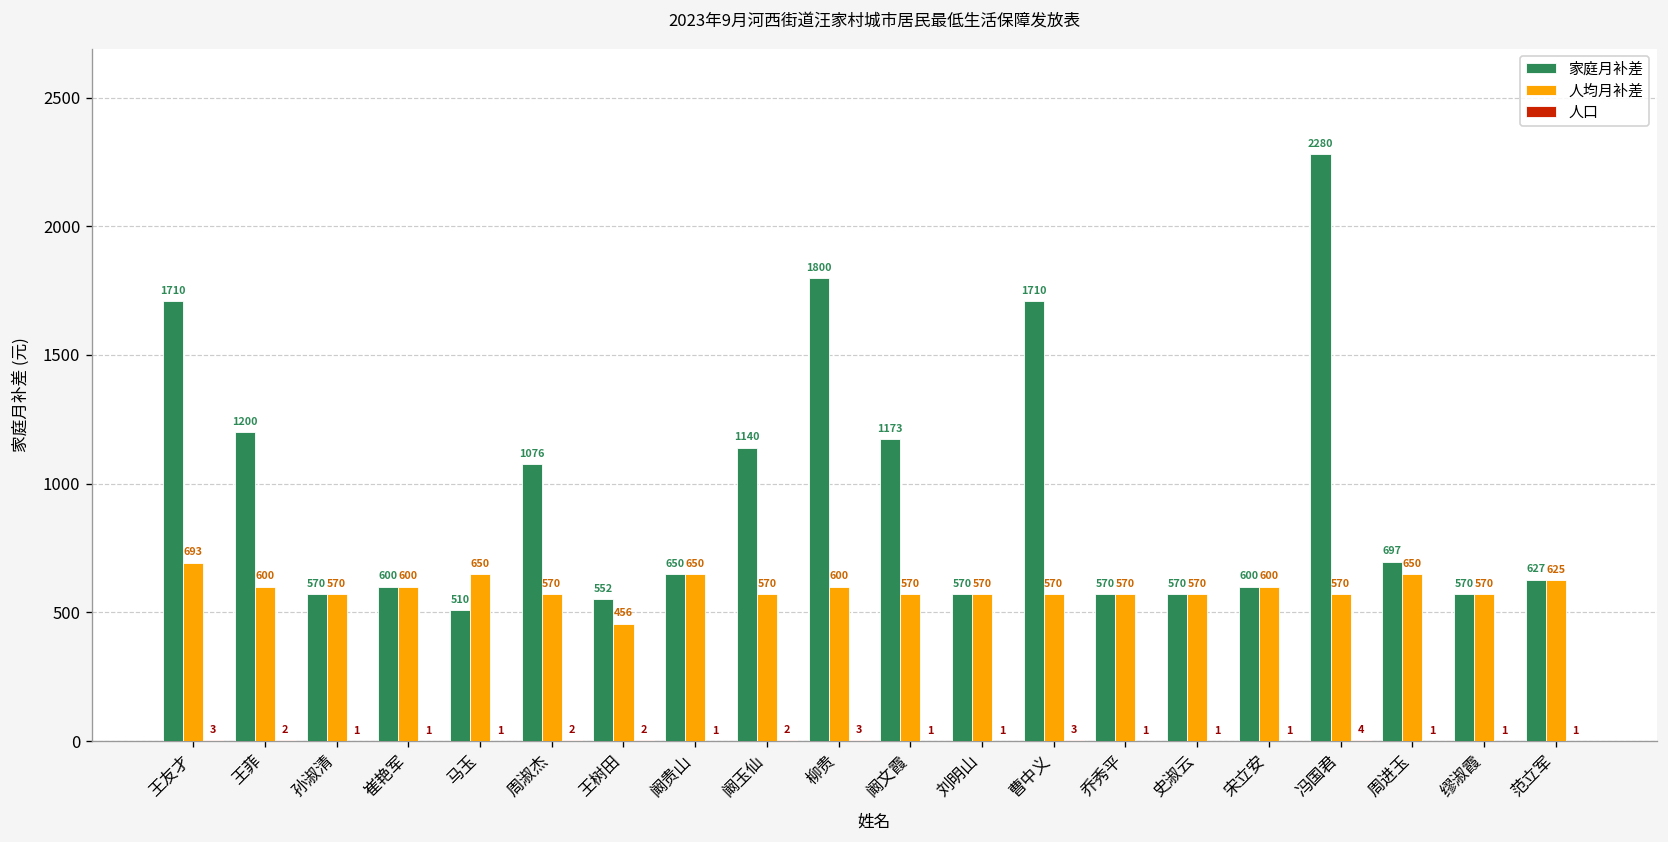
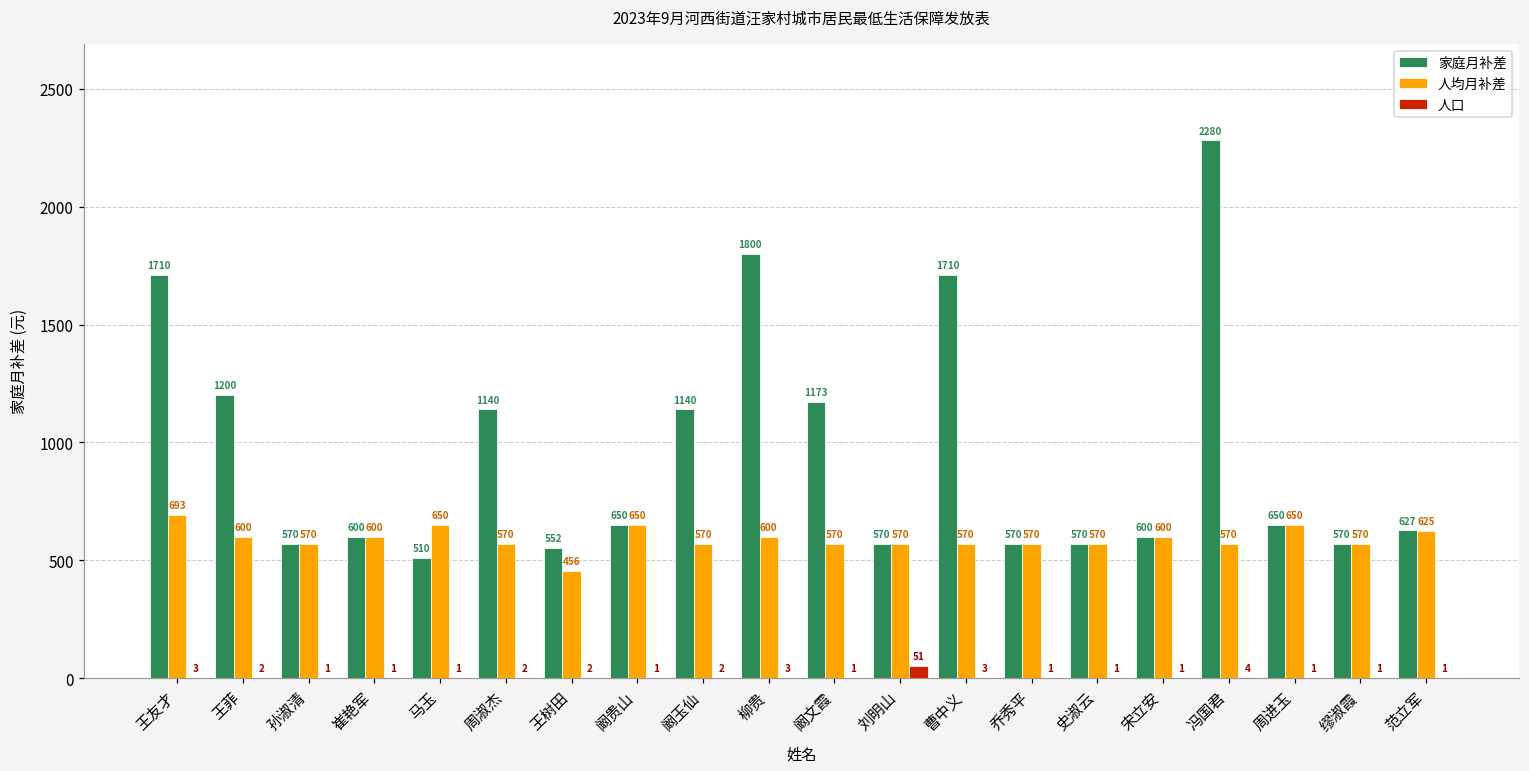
  {
    "家庭月补差": {
      "王友才": 1710,
      "王菲": 1200,
      "孙淑清": 570,
      "崔艳军": 600,
      "马玉": 510,
-     "周淑杰": 1076,
+     "周淑杰": 1140,
      "王树田": 552,
      "阚贵山": 650,
      "阚玉仙": 1140,
      "柳贵": 1800,
      "阚文霞": 1173,
      "刘明山": 570,
      "曹中义": 1710,
      "乔秀平": 570,
      "史淑云": 570,
      "宋立安": 600,
      "冯国君": 2280,
-     "周进玉": 697,
+     "周进玉": 650,
      "缪淑霞": 570,
      "范立军": 627
    },
    "人均月补差": {
      "王友才": 693,
      "王菲": 600,
      "孙淑清": 570,
      "崔艳军": 600,
      "马玉": 650,
      "周淑杰": 570,
      "王树田": 456,
      "阚贵山": 650,
      "阚玉仙": 570,
      "柳贵": 600,
      "阚文霞": 570,
      "刘明山": 570,
      "曹中义": 570,
      "乔秀平": 570,
      "史淑云": 570,
      "宋立安": 600,
      "冯国君": 570,
      "周进玉": 650,
      "缪淑霞": 570,
      "范立军": 625
    },
    "人口": {
      "王友才": 3,
      "王菲": 2,
      "孙淑清": 1,
      "崔艳军": 1,
      "马玉": 1,
      "周淑杰": 2,
      "王树田": 2,
      "阚贵山": 1,
      "阚玉仙": 2,
      "柳贵": 3,
      "阚文霞": 1,
-     "刘明山": 1,
+     "刘明山": 51,
      "曹中义": 3,
      "乔秀平": 1,
      "史淑云": 1,
      "宋立安": 1,
      "冯国君": 4,
      "周进玉": 1,
      "缪淑霞": 1,
      "范立军": 1
    }
  }
